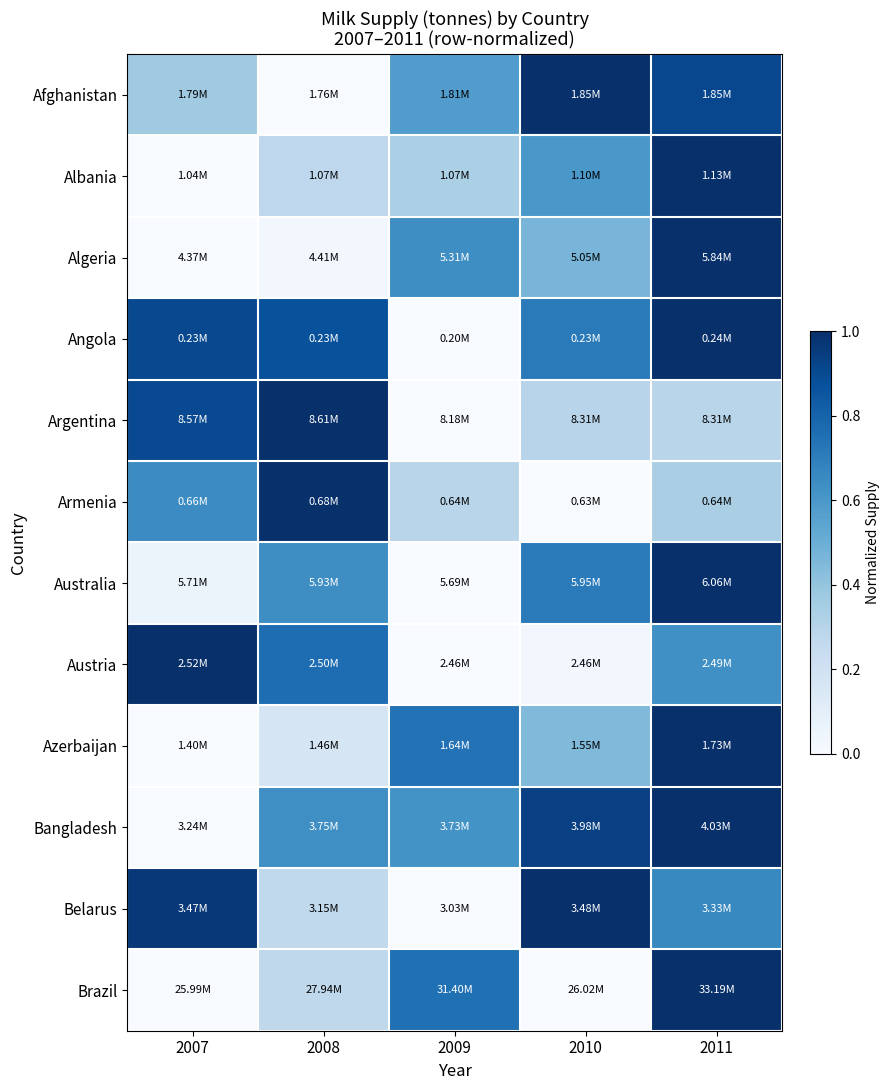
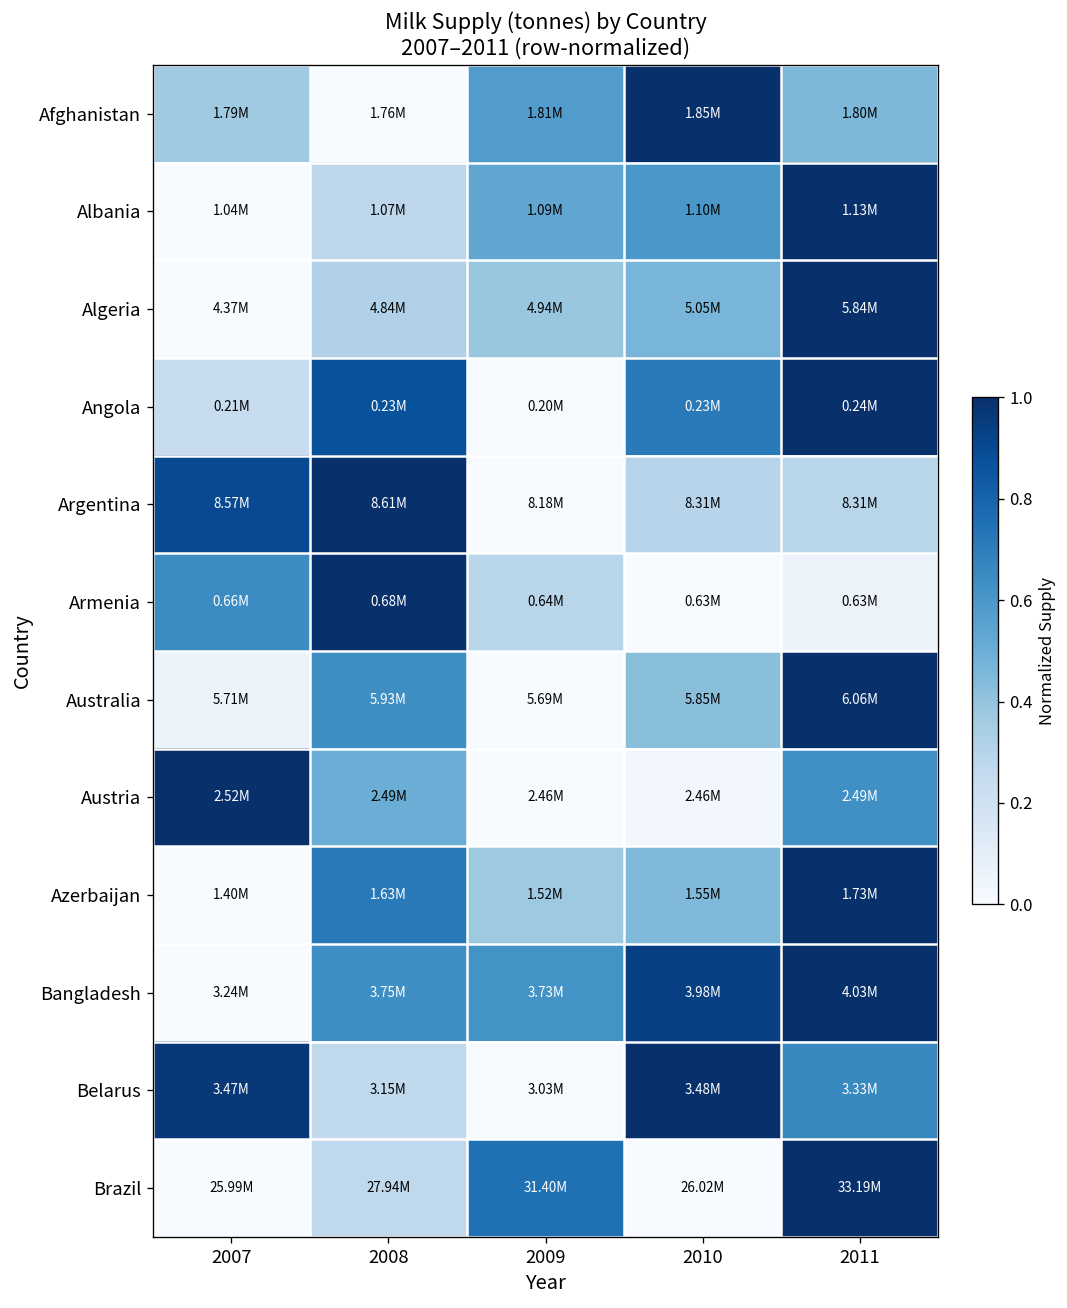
  {
    "Afghanistan": {
      "2007": "1.79M",
      "2008": "1.76M",
      "2009": "1.81M",
      "2010": "1.85M",
-     "2011": "1.85M"
+     "2011": "1.80M"
    },
    "Albania": {
      "2007": "1.04M",
      "2008": "1.07M",
-     "2009": "1.07M",
+     "2009": "1.09M",
      "2010": "1.10M",
      "2011": "1.13M"
    },
    "Algeria": {
      "2007": "4.37M",
-     "2008": "4.41M",
-     "2009": "5.31M",
+     "2008": "4.84M",
+     "2009": "4.94M",
      "2010": "5.05M",
      "2011": "5.84M"
    },
    "Angola": {
-     "2007": "0.23M",
+     "2007": "0.21M",
      "2008": "0.23M",
      "2009": "0.20M",
      "2010": "0.23M",
      "2011": "0.24M"
    },
    "Argentina": {
      "2007": "8.57M",
      "2008": "8.61M",
      "2009": "8.18M",
      "2010": "8.31M",
      "2011": "8.31M"
    },
    "Armenia": {
      "2007": "0.66M",
      "2008": "0.68M",
      "2009": "0.64M",
      "2010": "0.63M",
-     "2011": "0.64M"
+     "2011": "0.63M"
    },
    "Australia": {
      "2007": "5.71M",
      "2008": "5.93M",
      "2009": "5.69M",
-     "2010": "5.95M",
+     "2010": "5.85M",
      "2011": "6.06M"
    },
    "Austria": {
      "2007": "2.52M",
-     "2008": "2.50M",
+     "2008": "2.49M",
      "2009": "2.46M",
      "2010": "2.46M",
      "2011": "2.49M"
    },
    "Azerbaijan": {
      "2007": "1.40M",
-     "2008": "1.46M",
-     "2009": "1.64M",
+     "2008": "1.63M",
+     "2009": "1.52M",
      "2010": "1.55M",
      "2011": "1.73M"
    },
    "Bangladesh": {
      "2007": "3.24M",
      "2008": "3.75M",
      "2009": "3.73M",
      "2010": "3.98M",
      "2011": "4.03M"
    },
    "Belarus": {
      "2007": "3.47M",
      "2008": "3.15M",
      "2009": "3.03M",
      "2010": "3.48M",
      "2011": "3.33M"
    },
    "Brazil": {
      "2007": "25.99M",
      "2008": "27.94M",
      "2009": "31.40M",
      "2010": "26.02M",
      "2011": "33.19M"
    }
  }
